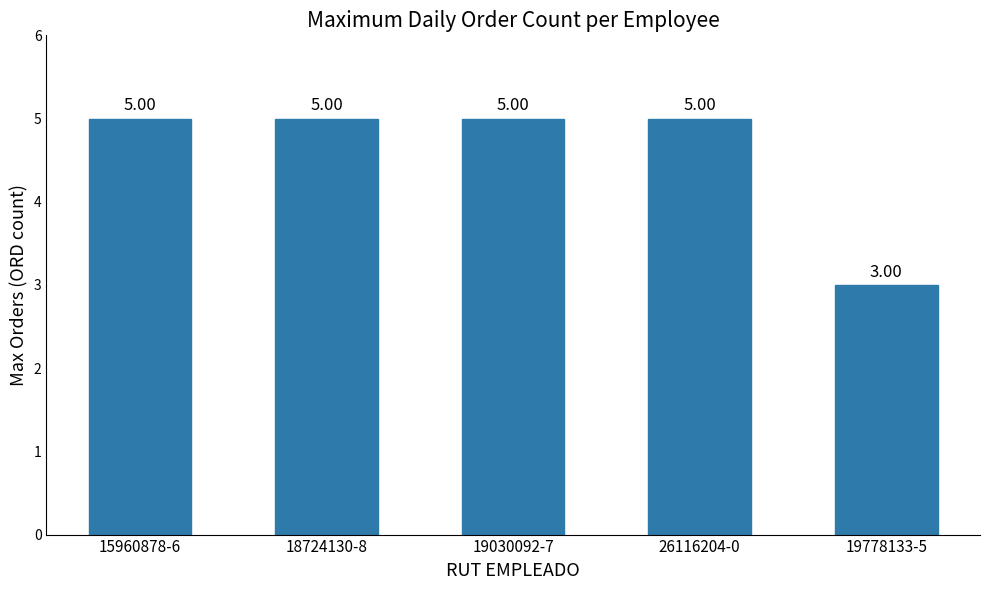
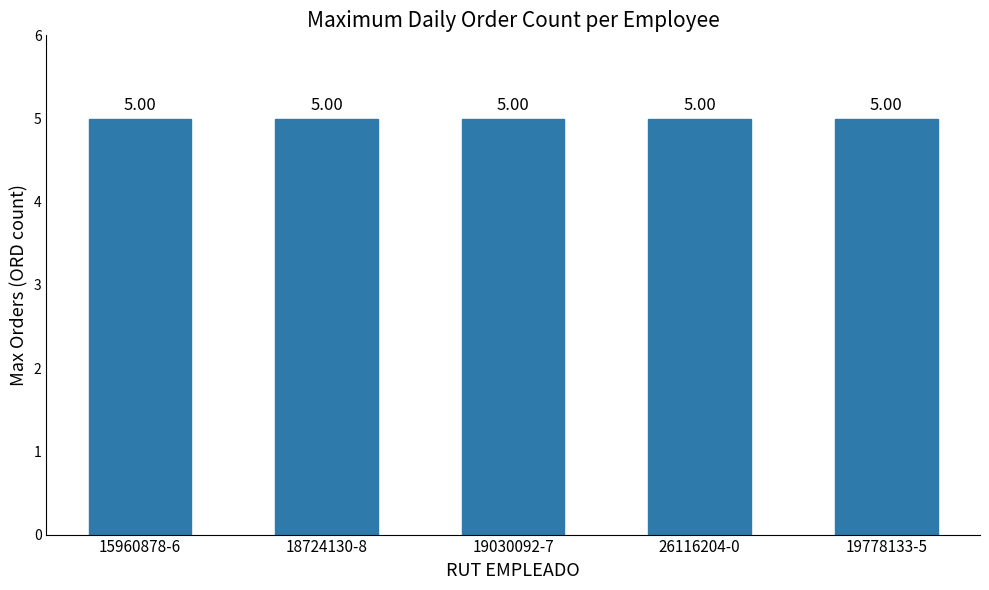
  {
    "15960878-6": 5.00,
    "18724130-8": 5.00,
    "19030092-7": 5.00,
    "26116204-0": 5.00,
-   "19778133-5": 3.00
+   "19778133-5": 5.00
  }
